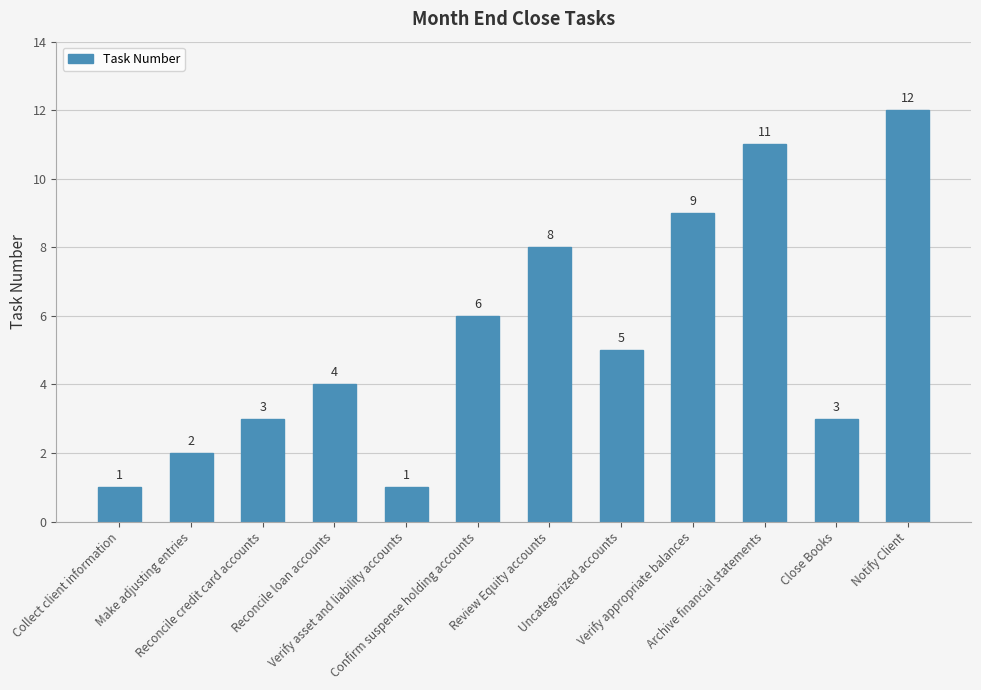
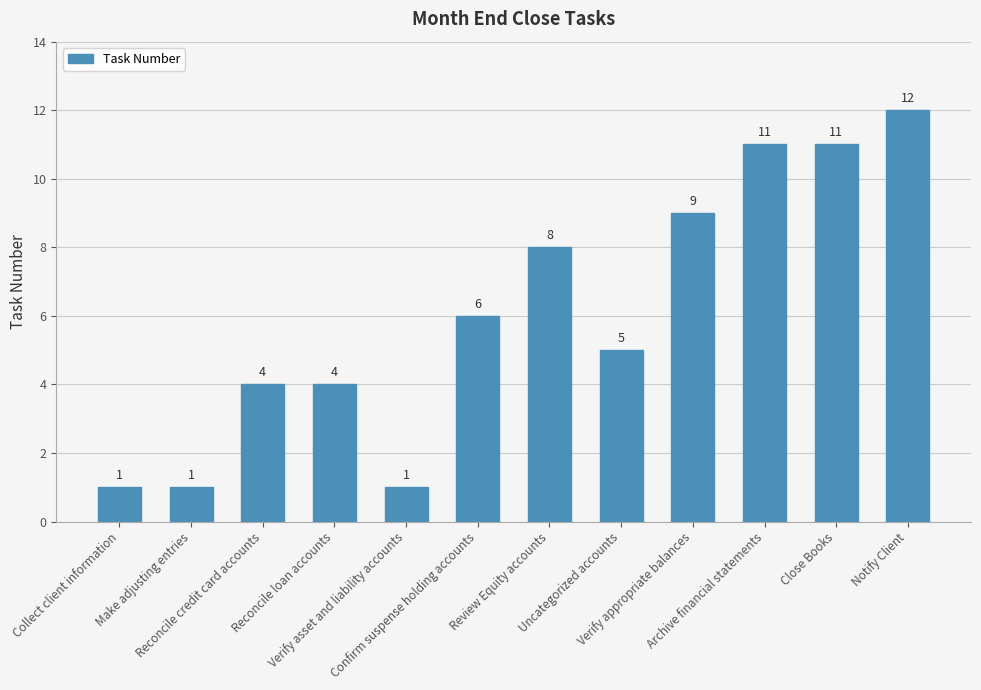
  {
    "Collect client information": 1,
-   "Make adjusting entries": 2,
-   "Reconcile credit card accounts": 3,
+   "Make adjusting entries": 1,
+   "Reconcile credit card accounts": 4,
    "Reconcile loan accounts": 4,
    "Verify asset and liability accounts": 1,
    "Confirm suspense holding accounts": 6,
    "Review Equity accounts": 8,
    "Uncategorized accounts": 5,
    "Verify appropriate balances": 9,
    "Archive financial statements": 11,
-   "Close Books": 3,
+   "Close Books": 11,
    "Notify Client": 12
  }
